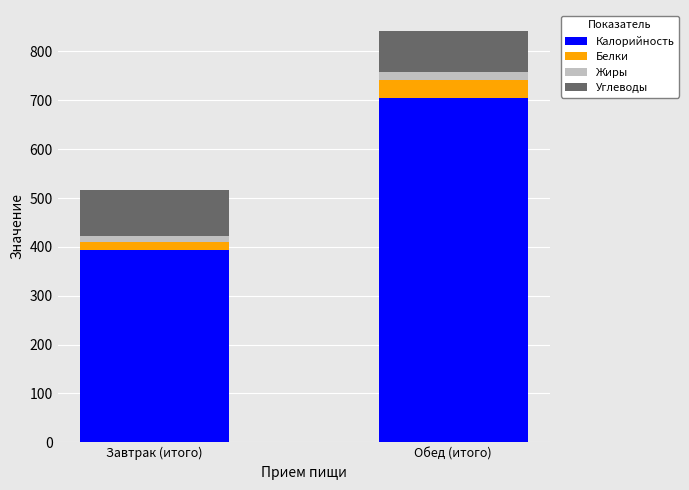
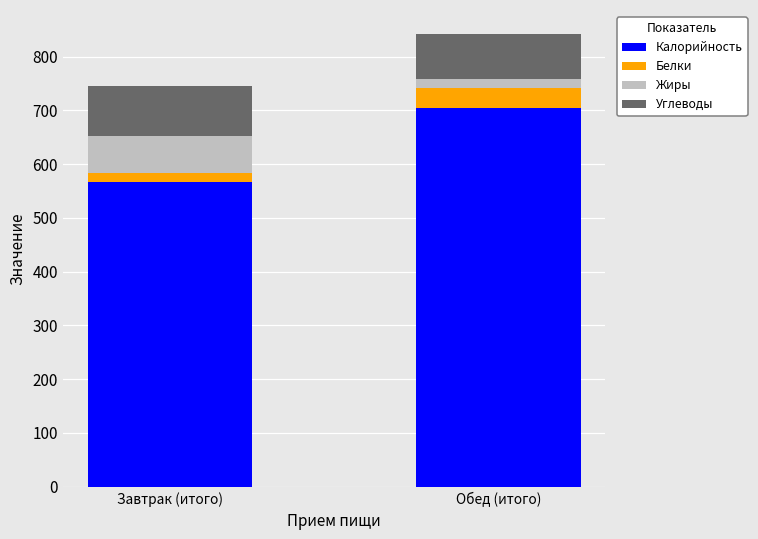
  {
    "Калорийность": {
-     "Завтрак (итого)": 390,
+     "Завтрак (итого)": 570,
      "Обед (итого)": 710
    },
    "Белки": {
      "Завтрак (итого)": 20,
      "Обед (итого)": 40
    },
    "Жиры": {
-     "Завтрак (итого)": 10,
+     "Завтрак (итого)": 70,
      "Обед (итого)": 20
    },
    "Углеводы": {
      "Завтрак (итого)": 90,
      "Обед (итого)": 80
    }
  }
